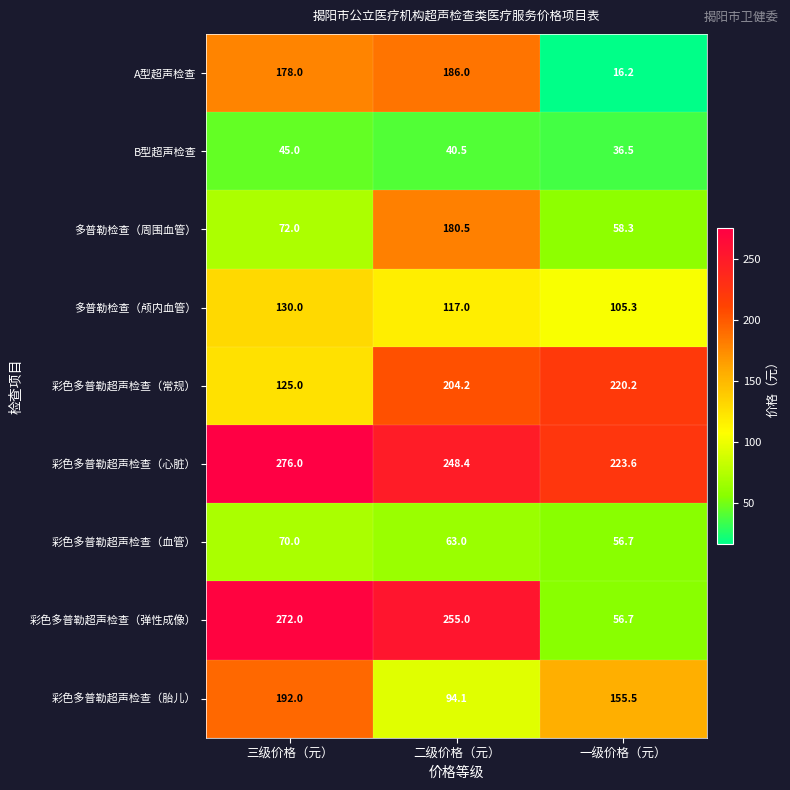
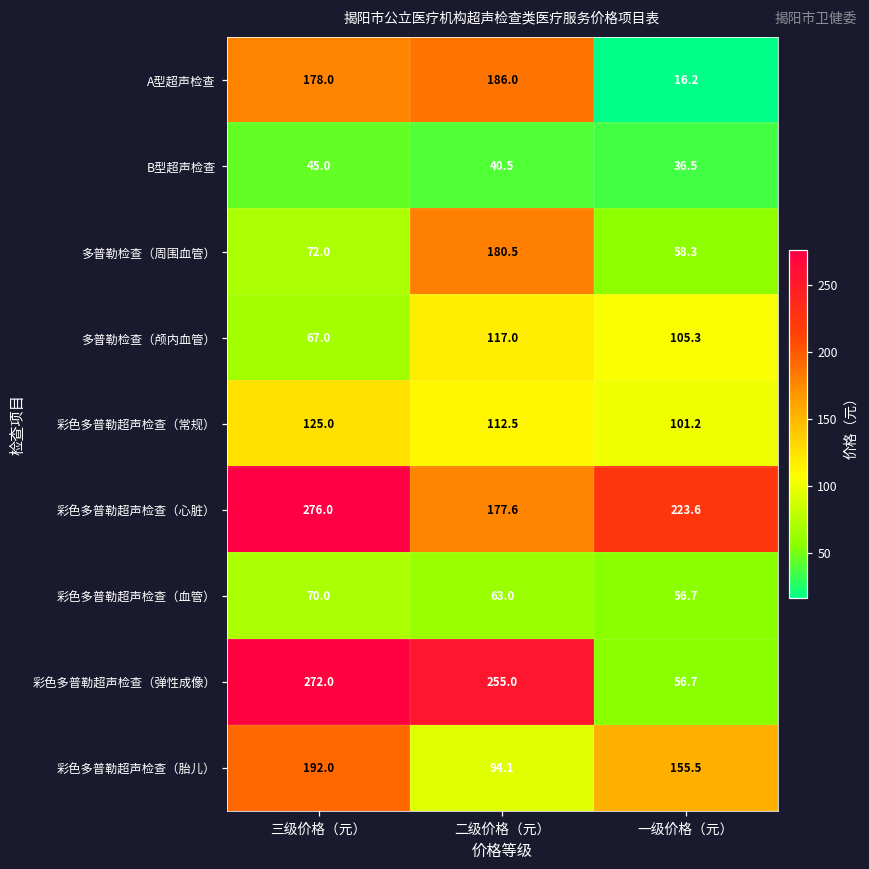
  {
    "A型超声检查": {
      "三级价格（元）": 178.0,
      "二级价格（元）": 186.0,
      "一级价格（元）": 16.2
    },
    "B型超声检查": {
      "三级价格（元）": 45.0,
      "二级价格（元）": 40.5,
      "一级价格（元）": 36.5
    },
    "多普勒检查（周围血管）": {
      "三级价格（元）": 72.0,
      "二级价格（元）": 180.5,
      "一级价格（元）": 58.3
    },
    "多普勒检查（颅内血管）": {
-     "三级价格（元）": 130.0,
+     "三级价格（元）": 67.0,
      "二级价格（元）": 117.0,
      "一级价格（元）": 105.3
    },
    "彩色多普勒超声检查（常规）": {
      "三级价格（元）": 125.0,
-     "二级价格（元）": 204.2,
-     "一级价格（元）": 220.2
+     "二级价格（元）": 112.5,
+     "一级价格（元）": 101.2
    },
    "彩色多普勒超声检查（心脏）": {
      "三级价格（元）": 276.0,
-     "二级价格（元）": 248.4,
+     "二级价格（元）": 177.6,
      "一级价格（元）": 223.6
    },
    "彩色多普勒超声检查（血管）": {
      "三级价格（元）": 70.0,
      "二级价格（元）": 63.0,
      "一级价格（元）": 56.7
    },
    "彩色多普勒超声检查（弹性成像）": {
      "三级价格（元）": 272.0,
      "二级价格（元）": 255.0,
      "一级价格（元）": 56.7
    },
    "彩色多普勒超声检查（胎儿）": {
      "三级价格（元）": 192.0,
      "二级价格（元）": 94.1,
      "一级价格（元）": 155.5
    }
  }
